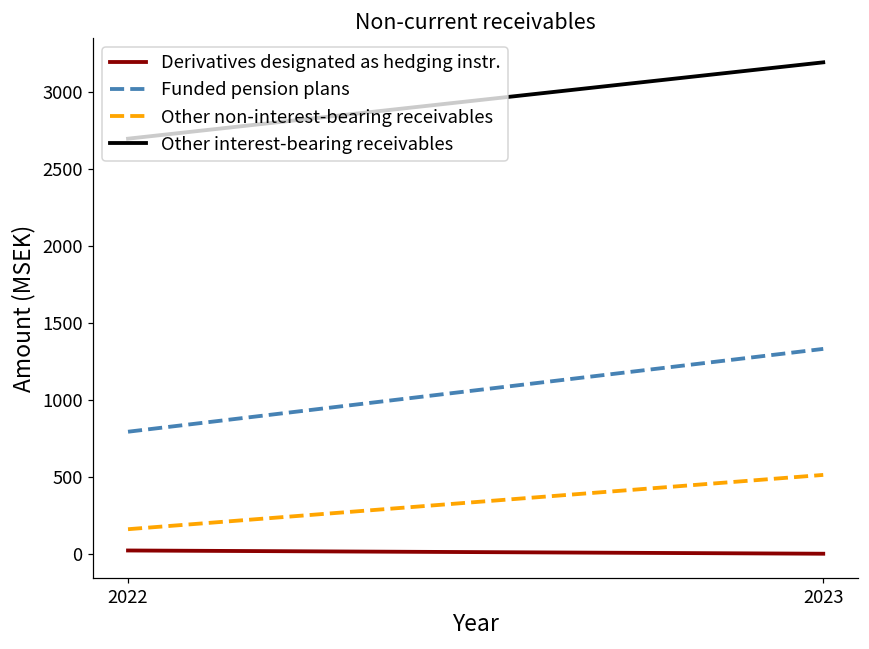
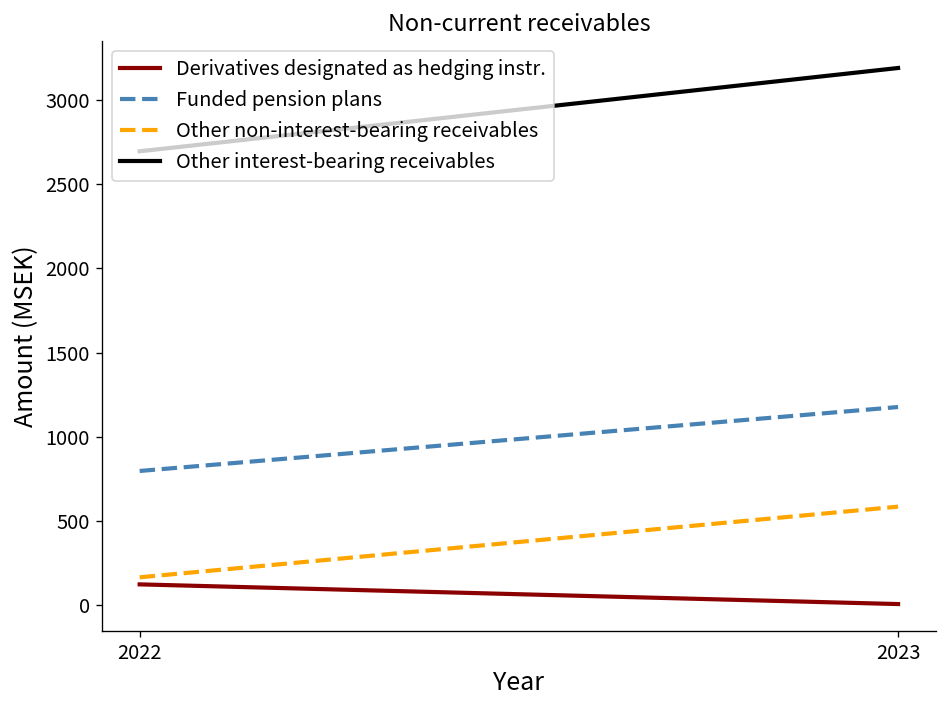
  {
    "Derivatives designated as hedging instr.": {
-     "2022": 30,
+     "2022": 120,
      "2023": 10
    },
    "Funded pension plans": {
      "2022": 800,
-     "2023": 1330
+     "2023": 1180
    },
    "Other non-interest-bearing receivables": {
      "2022": 160,
-     "2023": 520
+     "2023": 580
    },
    "Other interest-bearing receivables": {
      "2023": 3190
    }
  }
